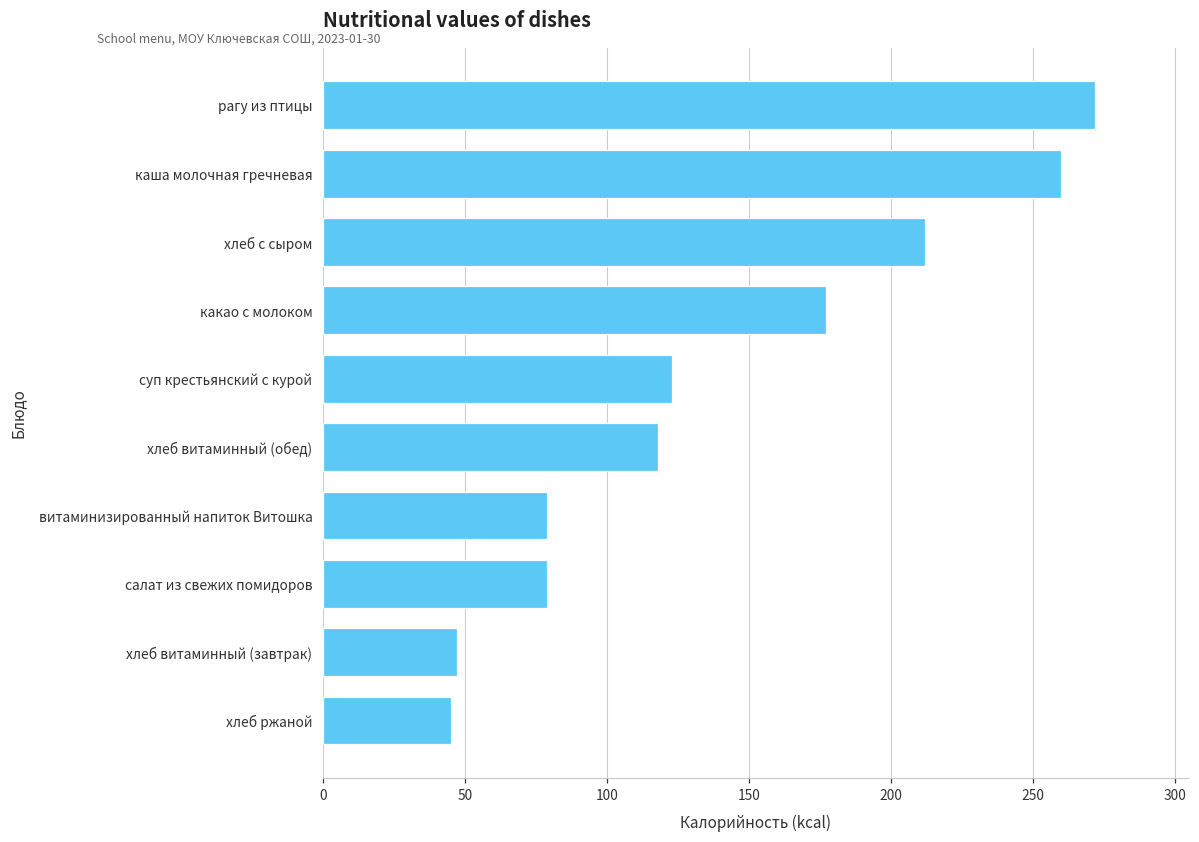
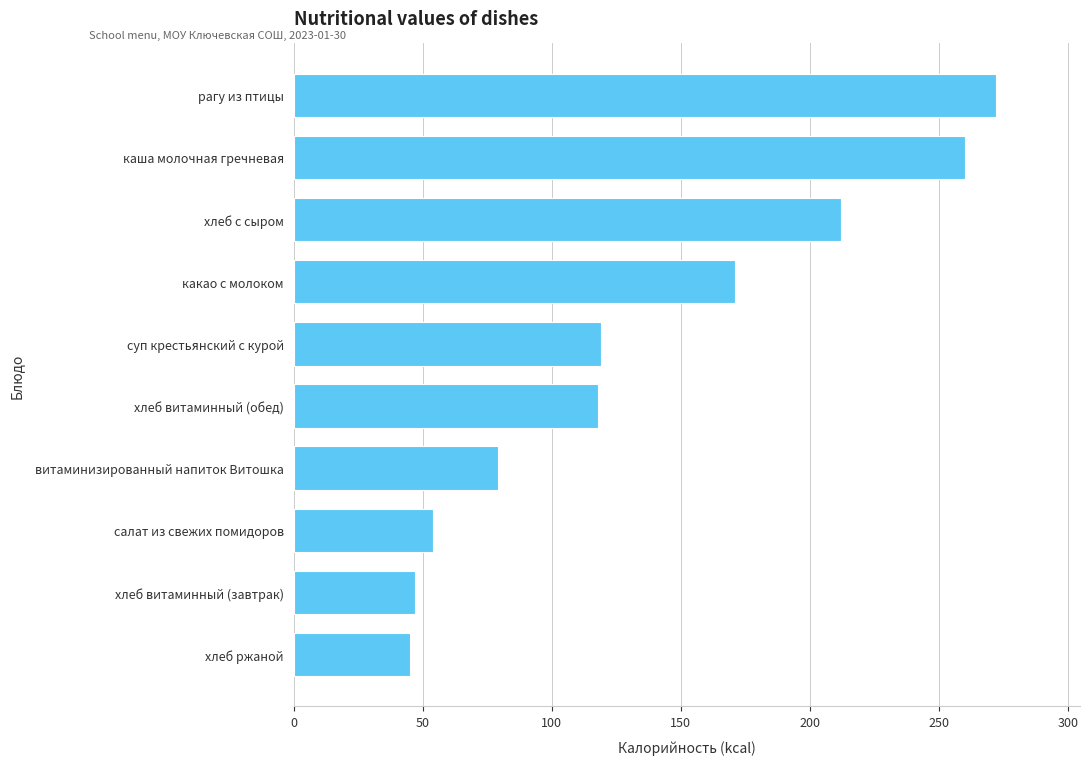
  {
    "рагу из птицы": 272,
    "каша молочная гречневая": 260,
    "хлеб с сыром": 212,
-   "какао с молоком": 177,
-   "суп крестьянский с курой": 123,
+   "какао с молоком": 171,
+   "суп крестьянский с курой": 119,
    "хлеб витаминный (обед)": 118,
    "витаминизированный напиток Витошка": 79,
-   "салат из свежих помидоров": 79,
+   "салат из свежих помидоров": 54,
    "хлеб витаминный (завтрак)": 47,
    "хлеб ржаной": 45
  }
